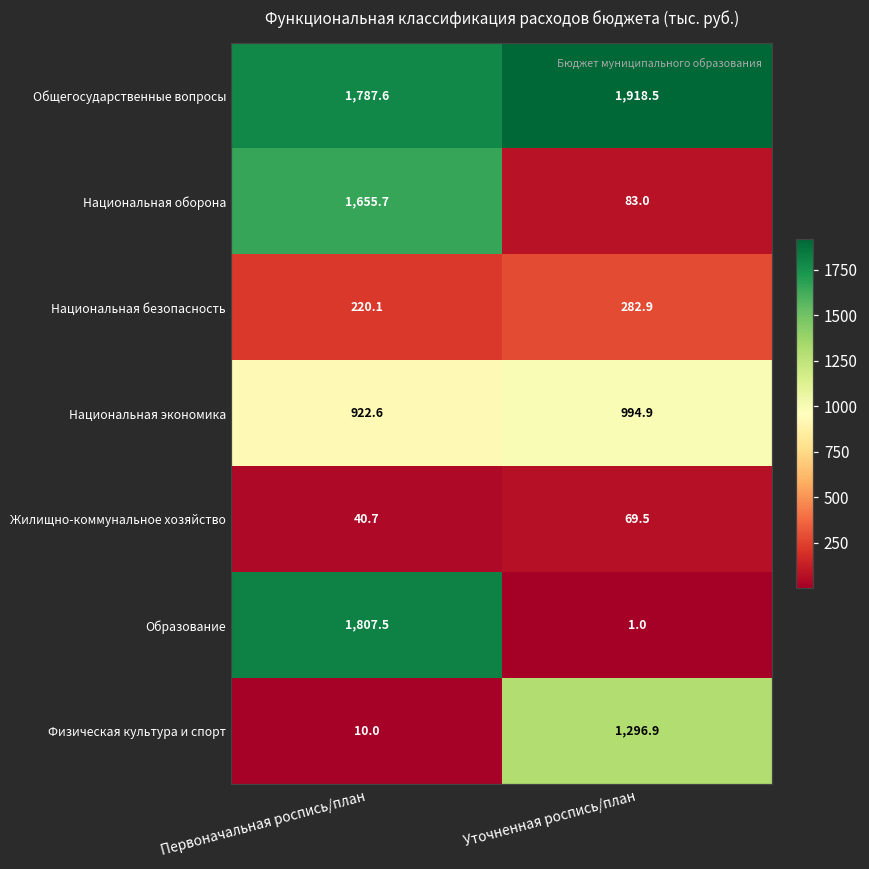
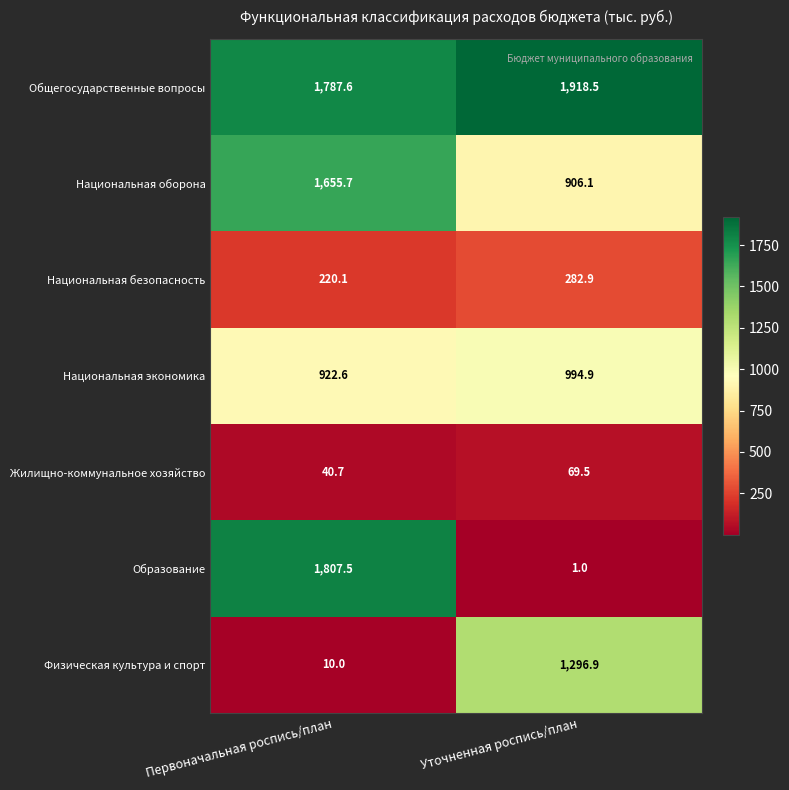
  {
    "Общегосударственные вопросы": {
      "Первоначальная роспись/план": "1,787.6"
    },
    "Национальная оборона": {
      "Первоначальная роспись/план": "1,655.7",
-     "Уточненная роспись/план": "83.0"
+     "Уточненная роспись/план": "906.1"
    },
    "Национальная безопасность": {
      "Первоначальная роспись/план": "220.1",
      "Уточненная роспись/план": "282.9"
    },
    "Национальная экономика": {
      "Первоначальная роспись/план": "922.6",
      "Уточненная роспись/план": "994.9"
    },
    "Жилищно-коммунальное хозяйство": {
      "Первоначальная роспись/план": "40.7",
      "Уточненная роспись/план": "69.5"
    },
    "Образование": {
      "Первоначальная роспись/план": "1,807.5",
      "Уточненная роспись/план": "1.0"
    },
    "Физическая культура и спорт": {
      "Первоначальная роспись/план": "10.0",
      "Уточненная роспись/план": "1,296.9"
    }
  }
